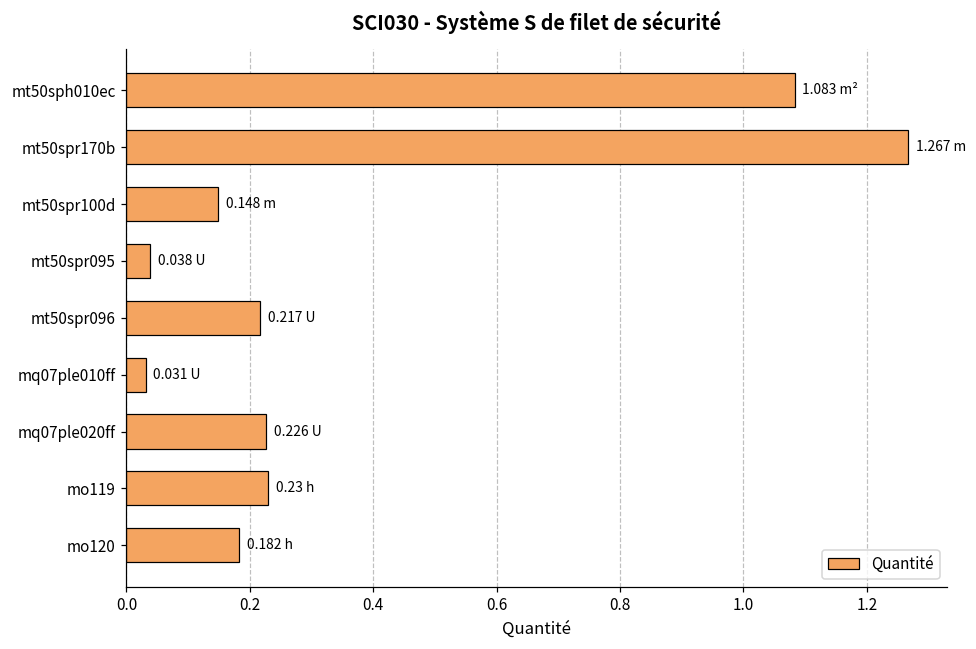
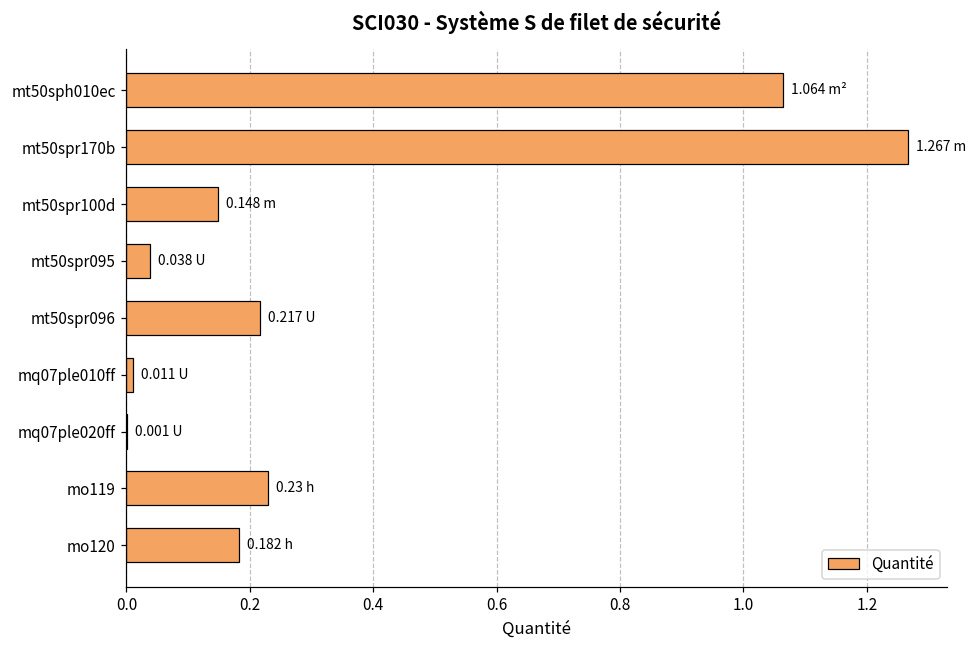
  {
-   "mt50sph010ec": 1.083,
+   "mt50sph010ec": 1.064,
    "mt50spr170b": 1.267,
    "mt50spr100d": 0.148,
    "mt50spr095": 0.038,
    "mt50spr096": 0.217,
-   "mq07ple010ff": 0.031,
-   "mq07ple020ff": 0.226,
+   "mq07ple010ff": 0.011,
+   "mq07ple020ff": 0.001,
    "mo119": 0.23,
    "mo120": 0.182
  }
